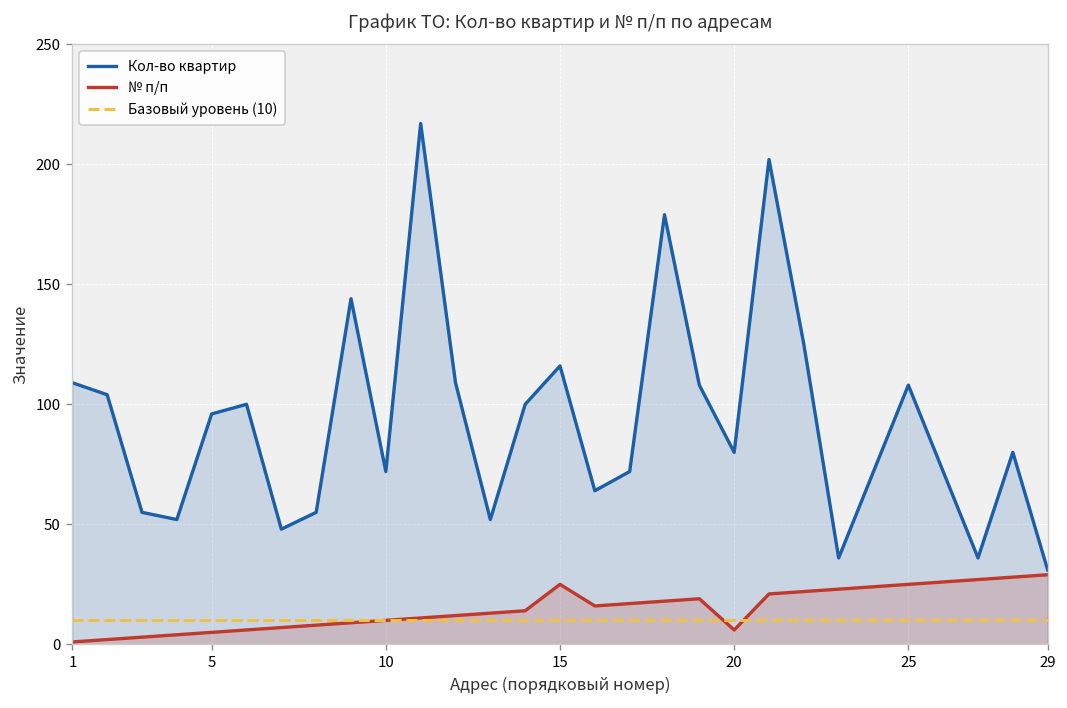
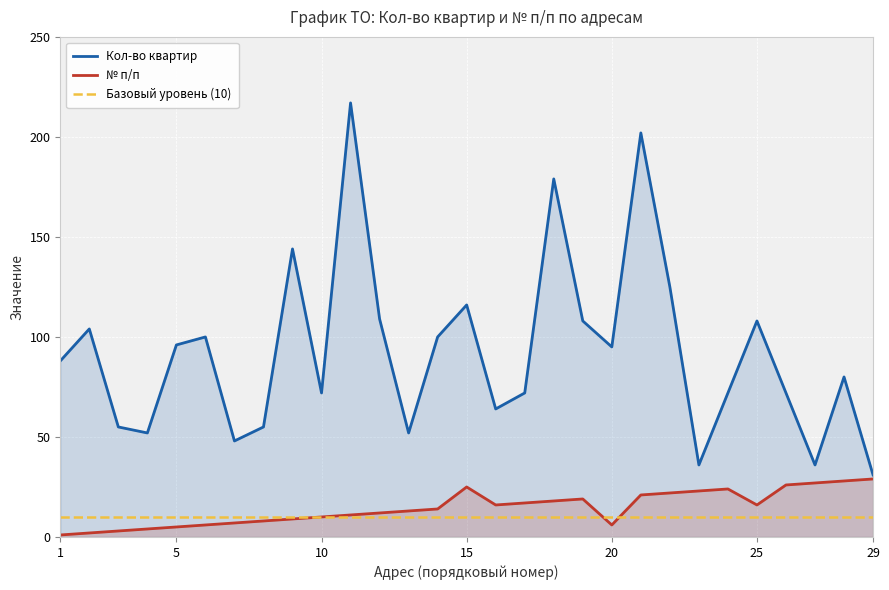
  {
    "Кол-во квартир": {
-     "1": 109,
+     "1": 88,
      "5": 96,
      "10": 72,
      "15": 116,
-     "20": 80,
+     "20": 95,
      "25": 108,
      "29": 31
    },
    "№ п/п": {
      "1": 1,
      "5": 5,
      "15": 25,
      "20": 6,
-     "25": 25,
+     "25": 16,
      "29": 29
    },
    "Базовый уровень (10)": {
      "1": 10,
      "5": 10,
      "15": 10,
      "20": 10,
      "25": 10,
      "29": 10
    }
  }
